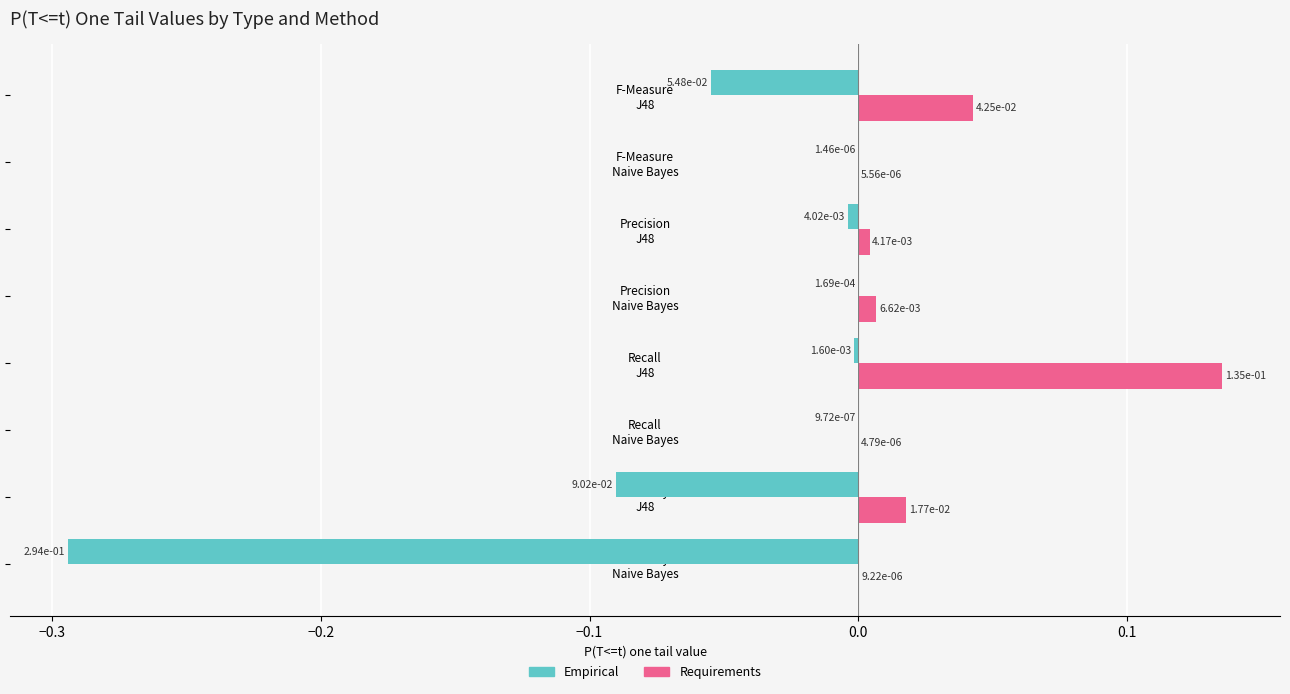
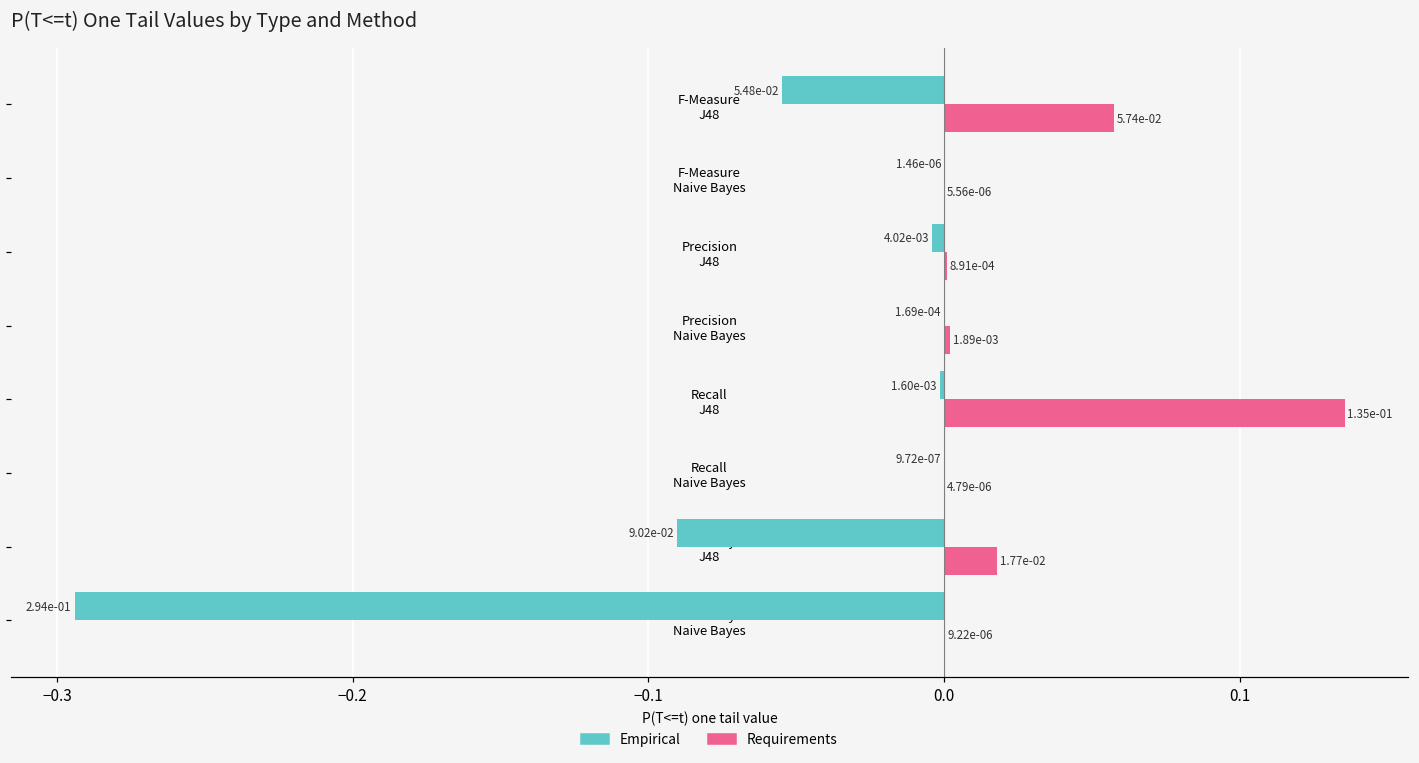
  {
    "Empirical": {
      "F-Measure J48": "5.48e-02",
      "F-Measure Naive Bayes": "1.46e-06",
      "Precision J48": "4.02e-03",
      "Precision Naive Bayes": "1.69e-04",
      "Recall J48": "1.60e-03",
      "Recall Naive Bayes": "9.72e-07",
      "Accuracy J48": "9.02e-02"
    },
    "Requirements": {
-     "F-Measure J48": "4.25e-02",
+     "F-Measure J48": "5.74e-02",
      "F-Measure Naive Bayes": "5.56e-06",
-     "Precision J48": "4.17e-03",
-     "Precision Naive Bayes": "6.62e-03",
+     "Precision J48": "8.91e-04",
+     "Precision Naive Bayes": "1.89e-03",
      "Recall J48": "1.35e-01",
      "Recall Naive Bayes": "4.79e-06",
      "Accuracy J48": "1.77e-02",
      "Accuracy Naive Bayes": "9.22e-06"
    }
  }
